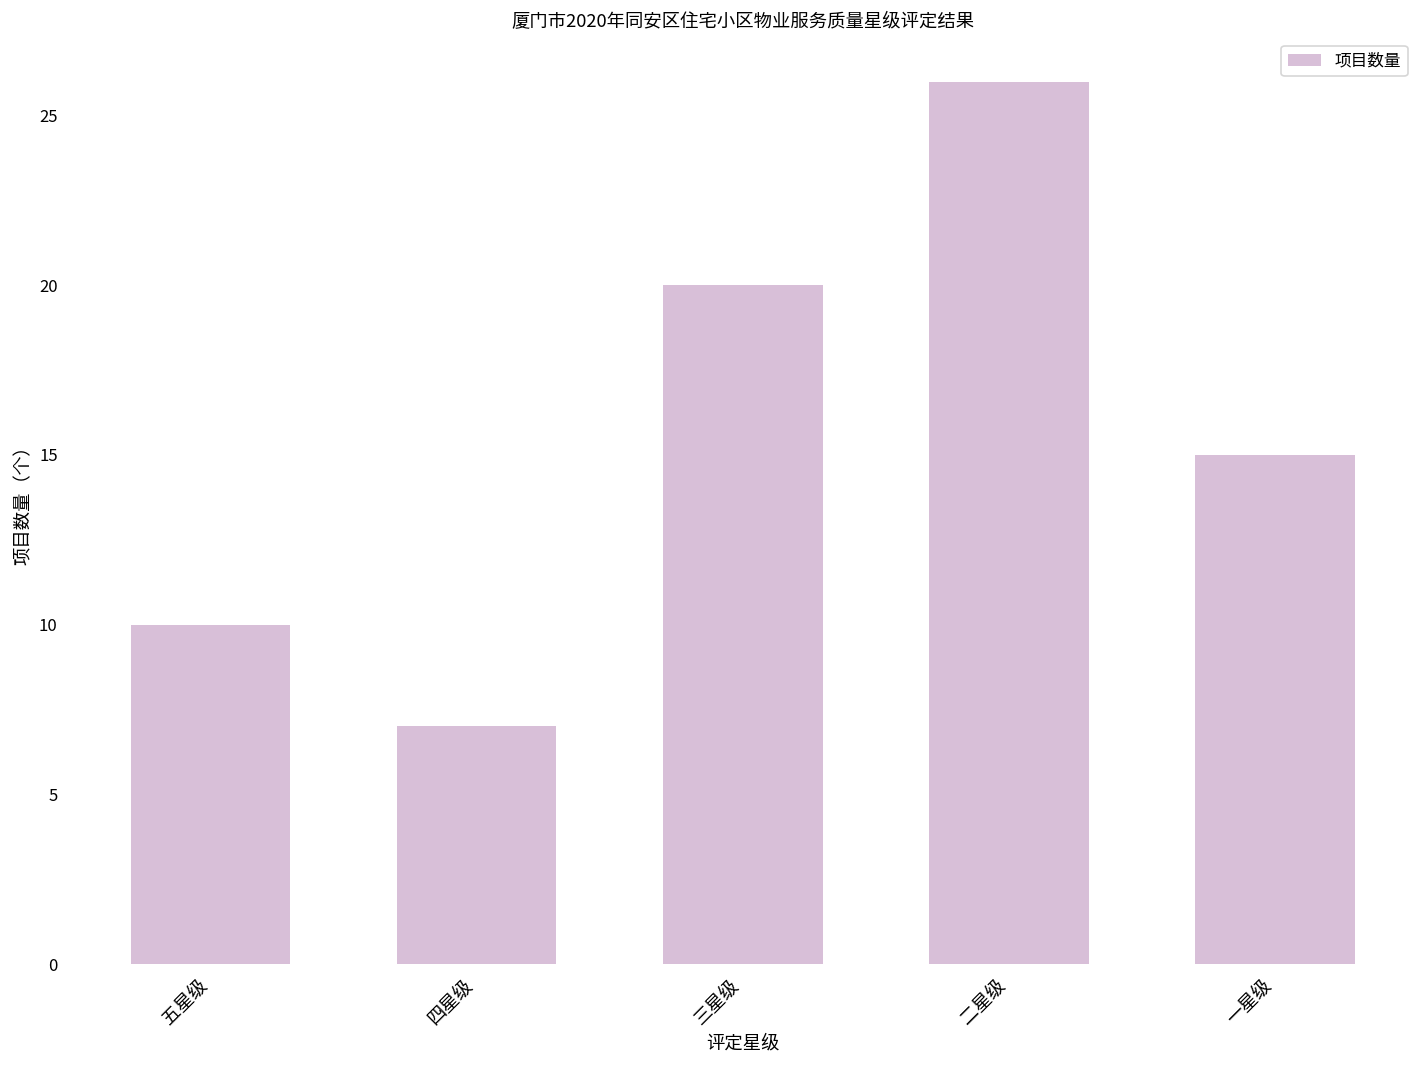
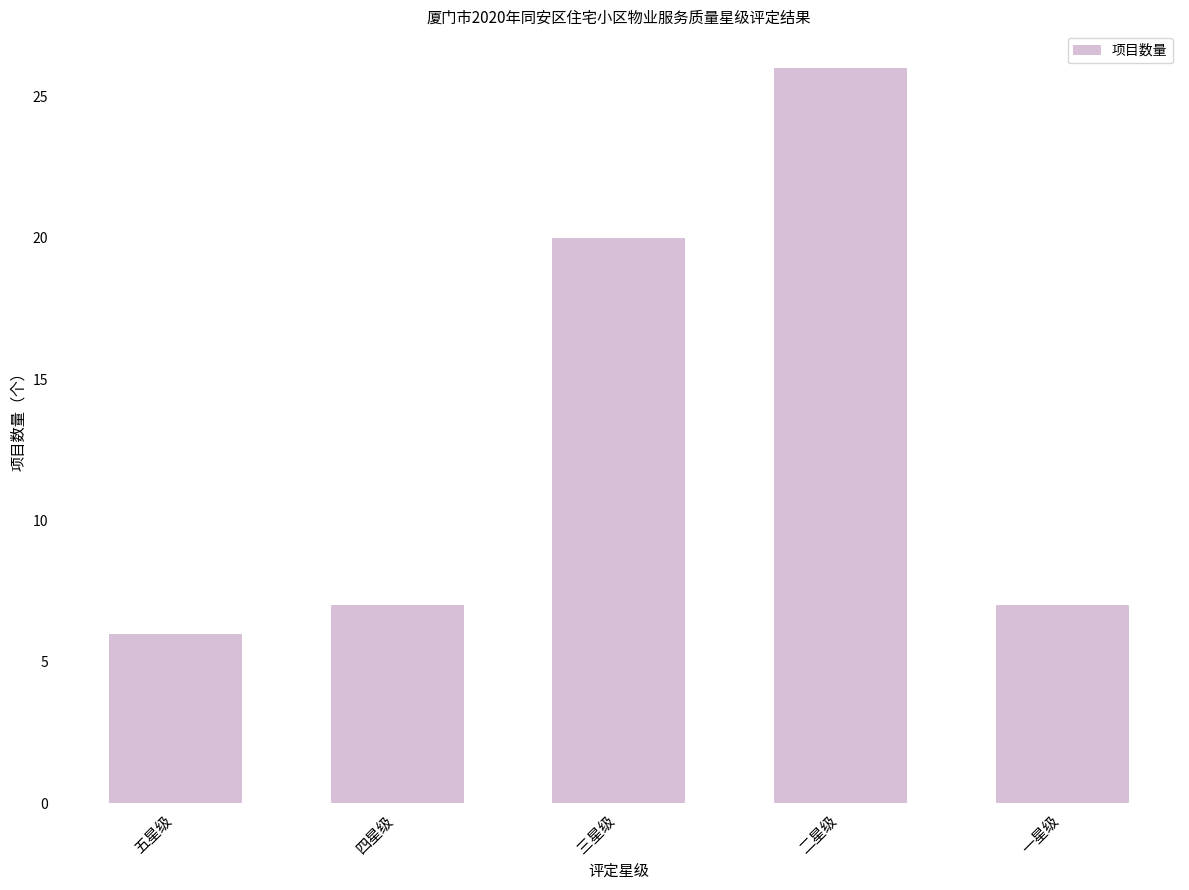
  {
-   "五星级": 10,
+   "五星级": 6,
    "四星级": 7,
    "三星级": 20,
    "二星级": 26,
-   "一星级": 15
+   "一星级": 7
  }
